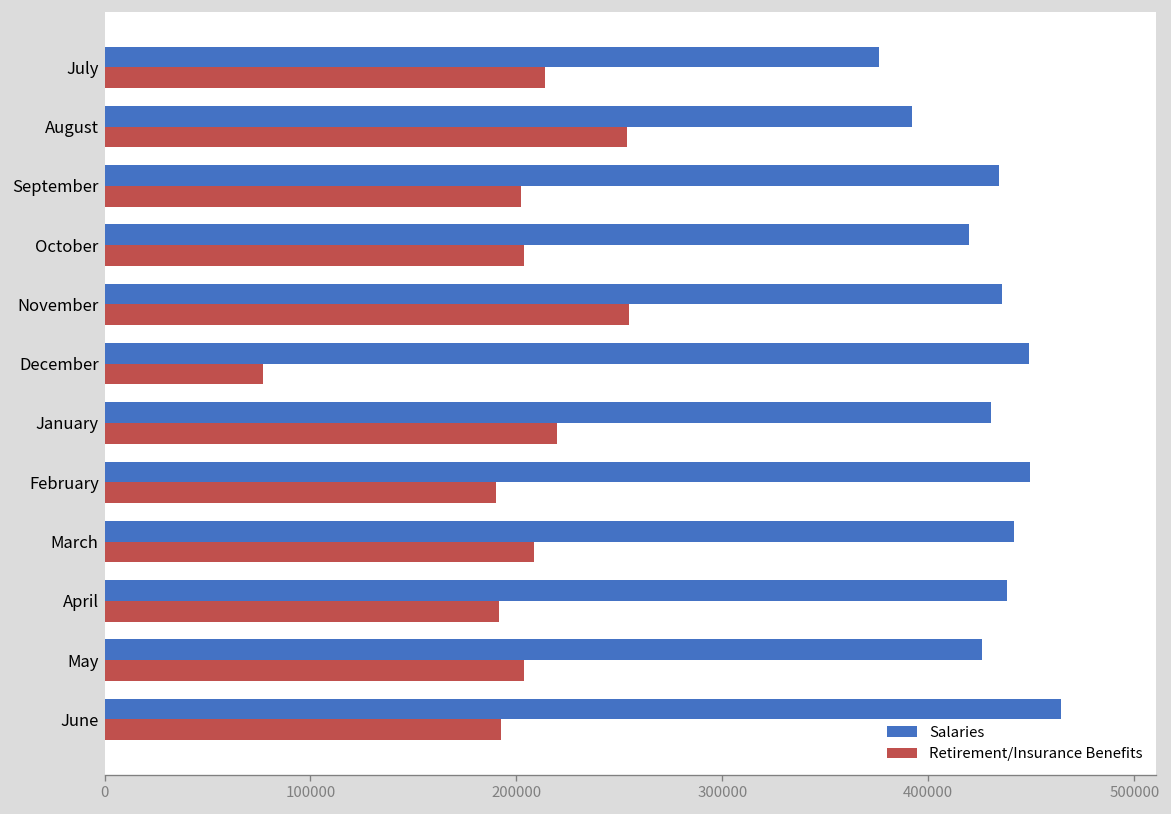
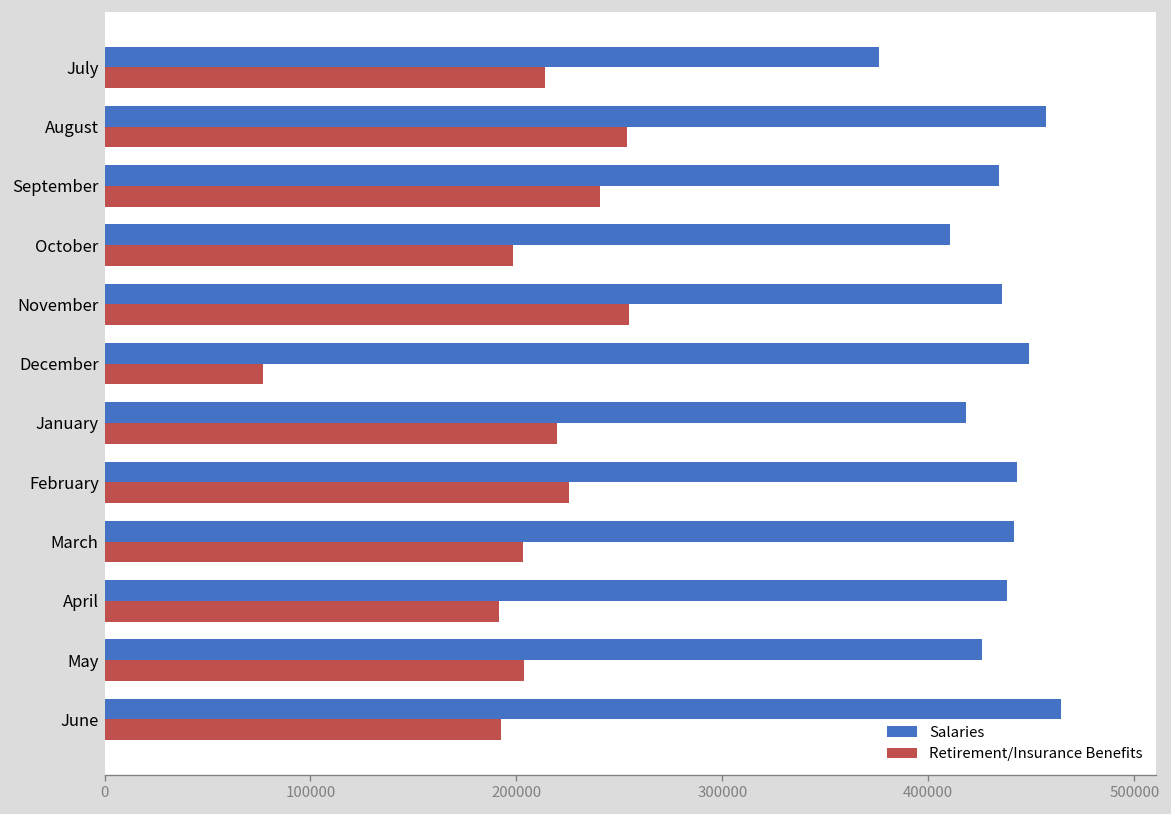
  {
    "Salaries": {
      "July": 376000,
-     "August": 392000,
+     "August": 457000,
      "September": 434000,
-     "October": 420000,
+     "October": 410000,
      "November": 436000,
      "December": 449000,
-     "January": 431000,
-     "February": 449000,
+     "January": 418000,
+     "February": 443000,
      "March": 441000,
      "April": 438000,
      "May": 426000,
      "June": 464000
    },
    "Retirement/Insurance Benefits": {
      "July": 214000,
      "August": 254000,
-     "September": 202000,
-     "October": 204000,
+     "September": 241000,
+     "October": 199000,
      "November": 254000,
      "December": 77000,
      "January": 220000,
-     "February": 190000,
-     "March": 208000,
+     "February": 225000,
+     "March": 203000,
      "April": 192000,
      "May": 204000,
      "June": 193000
    }
  }
